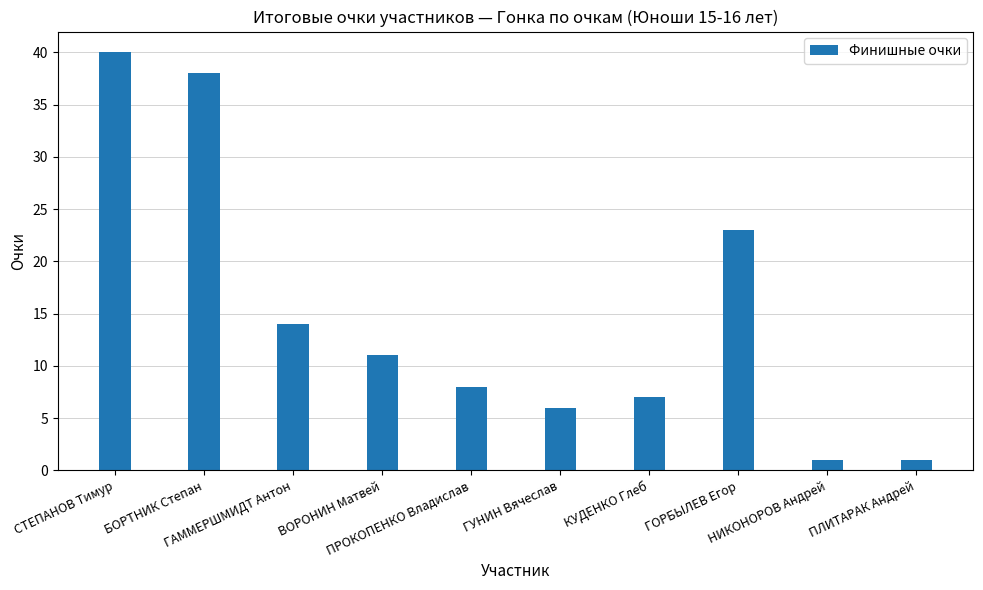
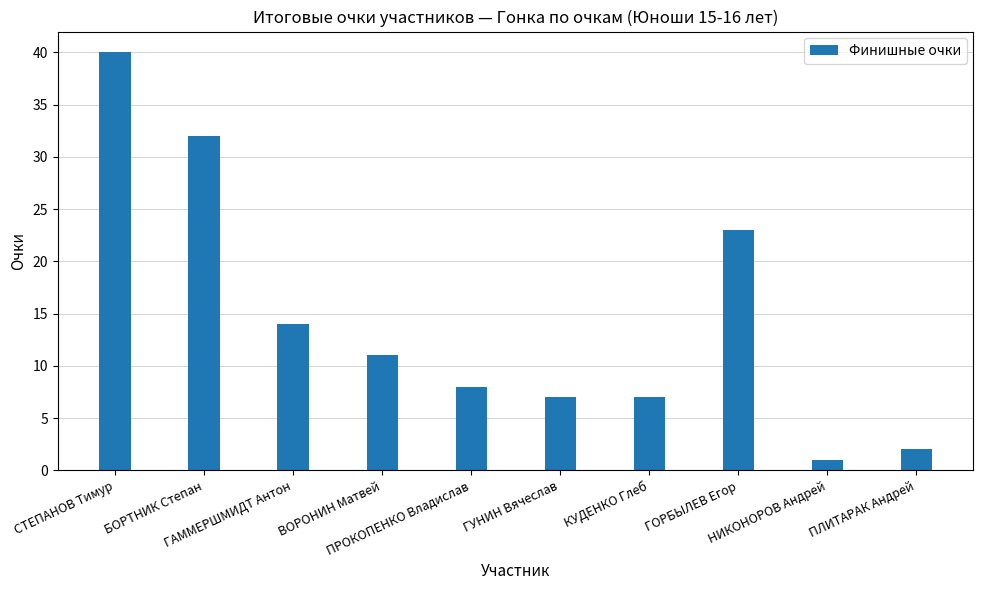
  {
    "СТЕПАНОВ Тимур": 40,
-   "БОРТНИК Степан": 38,
+   "БОРТНИК Степан": 32,
    "ГАММЕРШМИДТ Антон": 14,
    "ВОРОНИН Матвей": 11,
    "ПРОКОПЕНКО Владислав": 8,
-   "ГУНИН Вячеслав": 6,
+   "ГУНИН Вячеслав": 7,
    "КУДЕНКО Глеб": 7,
    "ГОРБЫЛЕВ Егор": 23,
    "НИКОНОРОВ Андрей": 1,
-   "ПЛИТАРАК Андрей": 1
+   "ПЛИТАРАК Андрей": 2
  }
